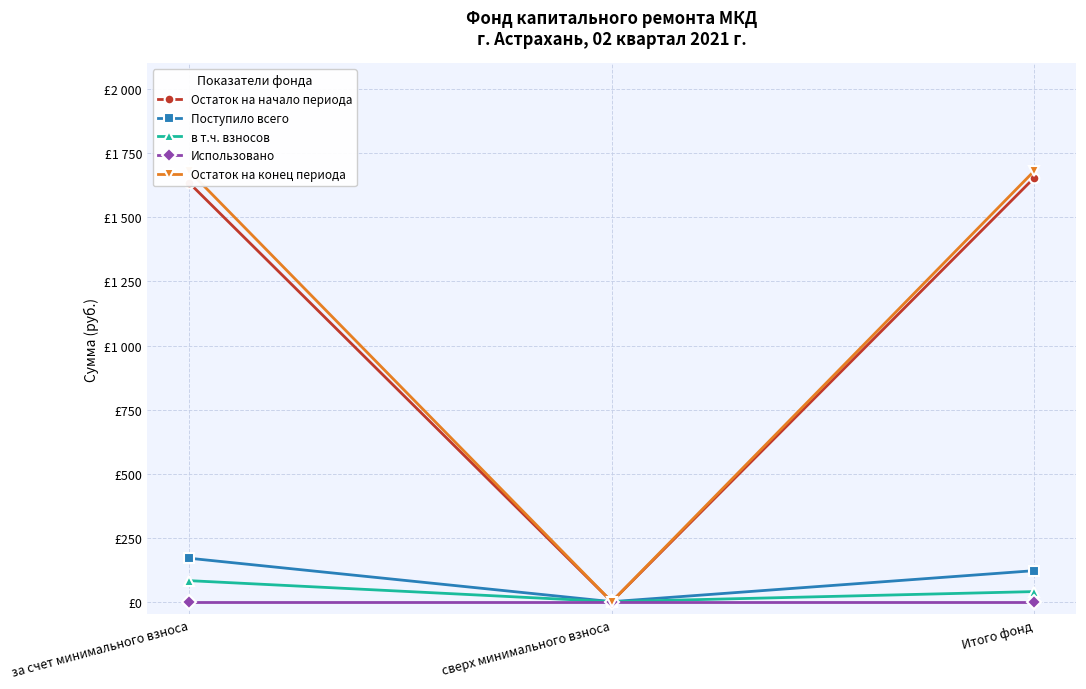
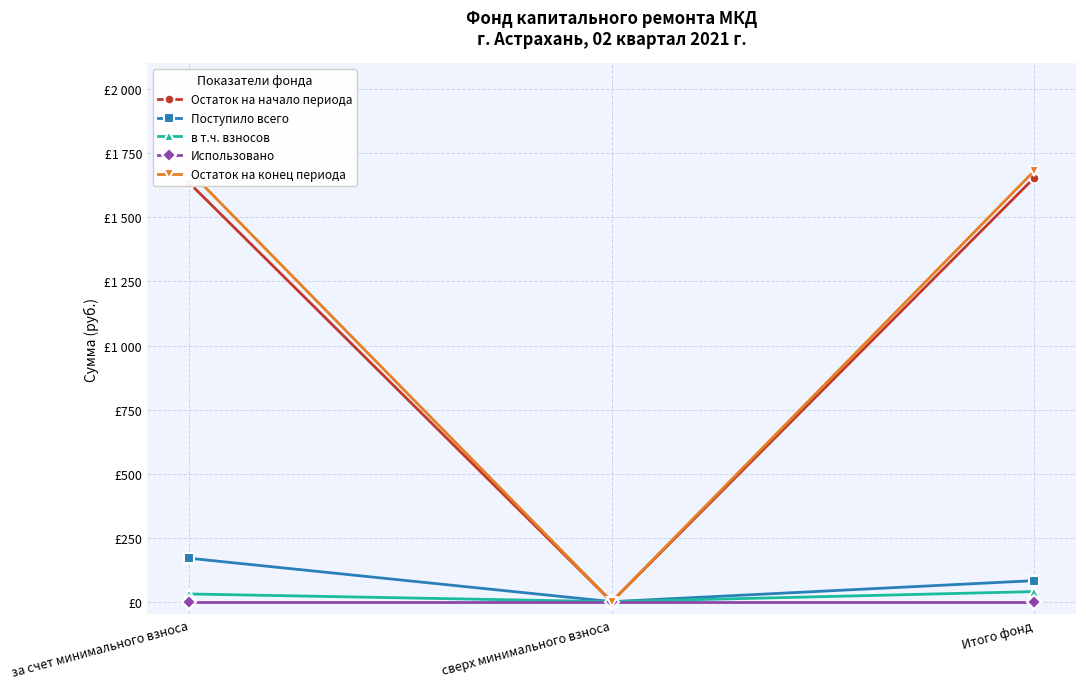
  {
    "Остаток на начало периода": {
      "Итого фонд": "£1650"
    },
    "Поступило всего": {
      "за счет минимального взноса": "£170",
-     "Итого фонд": "£120"
+     "Итого фонд": "£80"
    },
    "в т.ч. взносов": {
-     "за счет минимального взноса": "£80",
+     "за счет минимального взноса": "£30",
      "Итого фонд": "£40"
    },
    "Использовано": {
      "за счет минимального взноса": "£0",
      "Итого фонд": "£0"
    },
    "Остаток на конец периода": {
      "Итого фонд": "£1680"
    }
  }
